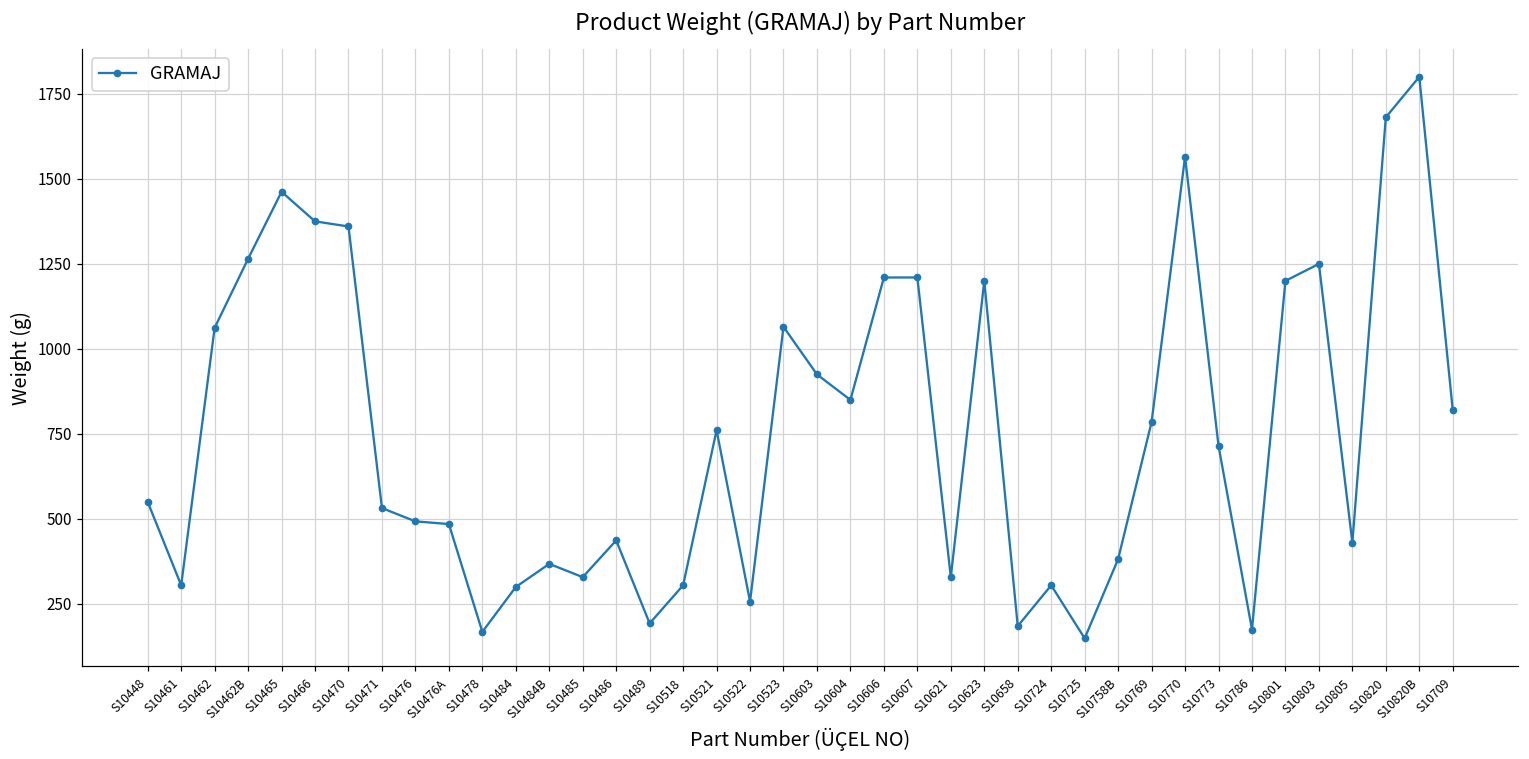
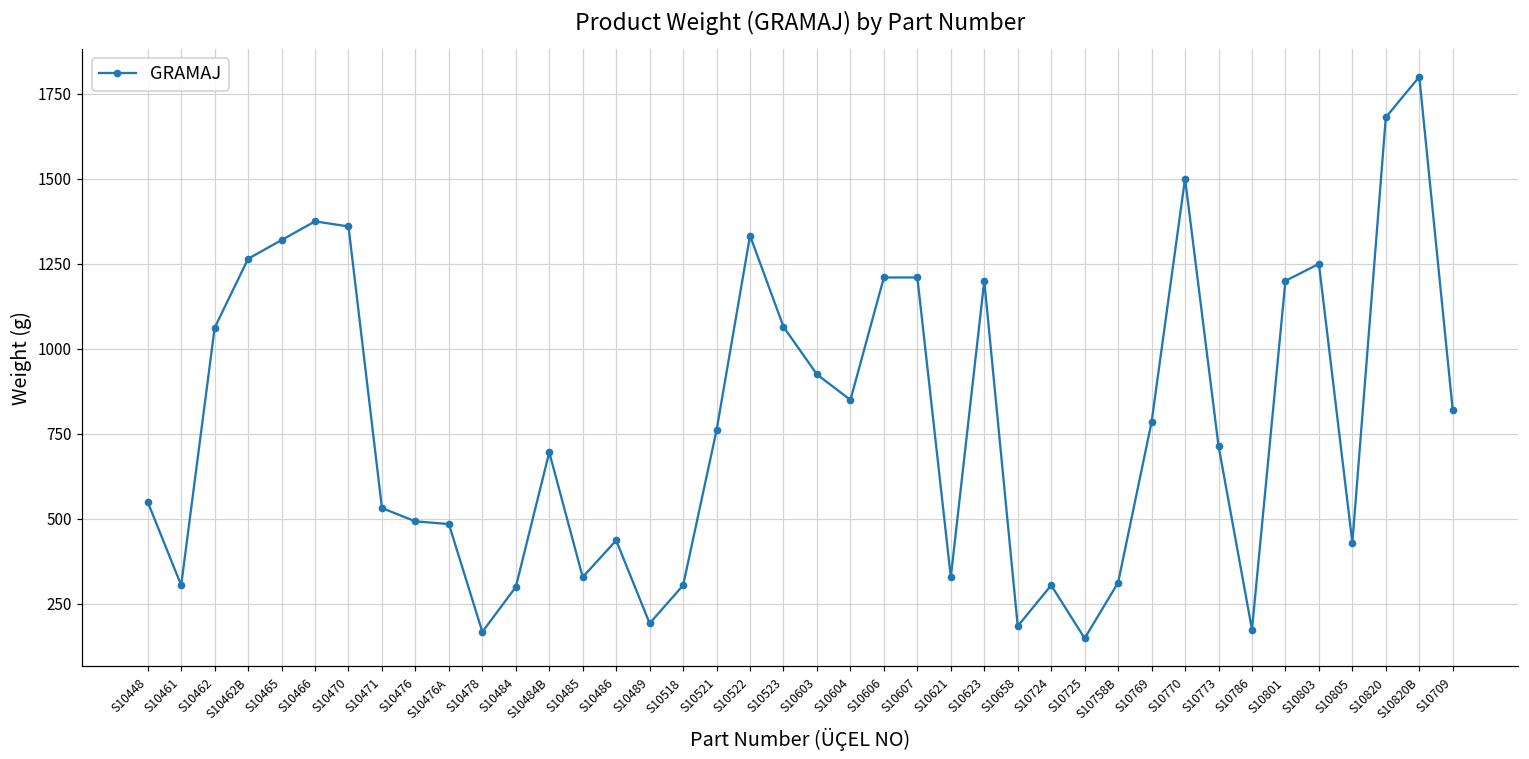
  {
    "S10448": 550,
    "S10461": 310,
    "S10462": 1060,
    "S10462B": 1270,
-   "S10465": 1460,
+   "S10465": 1320,
    "S10466": 1380,
    "S10470": 1360,
    "S10471": 530,
    "S10476": 490,
    "S10476A": 490,
    "S10478": 170,
    "S10484": 300,
-   "S10484B": 370,
+   "S10484B": 700,
    "S10485": 330,
    "S10486": 440,
    "S10489": 190,
    "S10518": 310,
    "S10521": 760,
-   "S10522": 260,
+   "S10522": 1330,
    "S10523": 1070,
    "S10603": 930,
    "S10604": 850,
    "S10606": 1210,
    "S10607": 1210,
    "S10621": 330,
    "S10623": 1200,
    "S10658": 190,
    "S10724": 310,
    "S10725": 150,
-   "S10758B": 380,
+   "S10758B": 310,
    "S10769": 790,
-   "S10770": 1570,
+   "S10770": 1500,
    "S10773": 720,
    "S10786": 180,
    "S10801": 1200,
    "S10803": 1250,
    "S10805": 430,
    "S10820": 1680,
    "S10820B": 1800,
    "S10709": 820
  }
